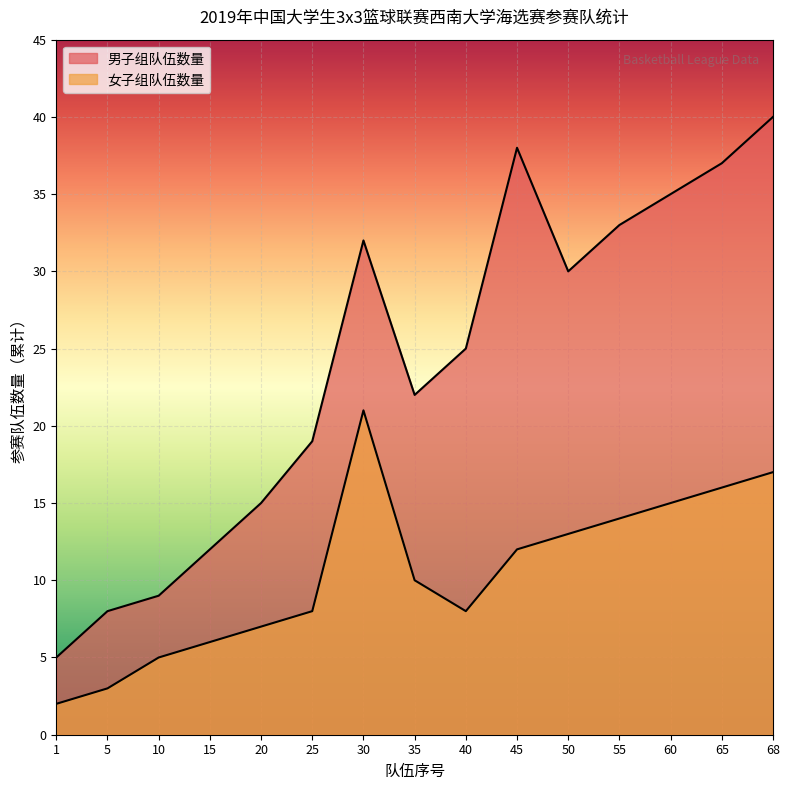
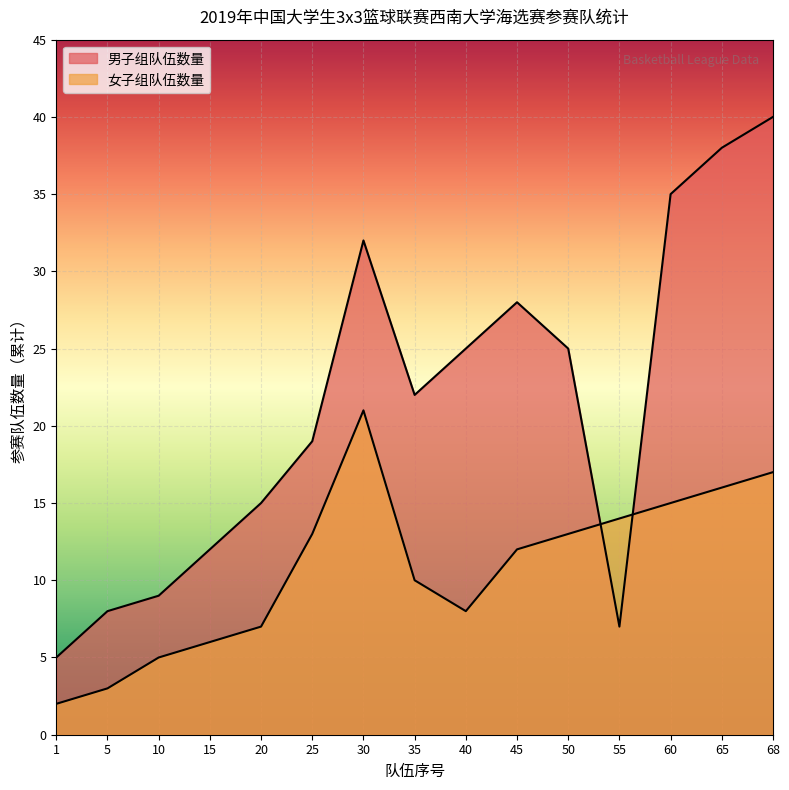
  {
    "男子组队伍数量": {
      "1": 5,
      "5": 8,
      "10": 9,
      "15": 12,
      "20": 15,
      "25": 19,
      "30": 32,
      "35": 22,
      "40": 25,
-     "45": 38,
-     "50": 30,
-     "55": 33,
+     "45": 28,
+     "50": 25,
+     "55": 7,
      "60": 35,
-     "65": 37,
+     "65": 38,
      "68": 40
    },
    "女子组队伍数量": {
      "1": 2,
      "5": 3,
      "10": 5,
      "15": 6,
      "20": 7,
-     "25": 8,
+     "25": 13,
      "30": 21,
      "35": 10,
      "40": 8,
      "45": 12,
      "50": 13,
      "55": 14,
      "60": 15,
      "65": 16,
      "68": 17
    }
  }
